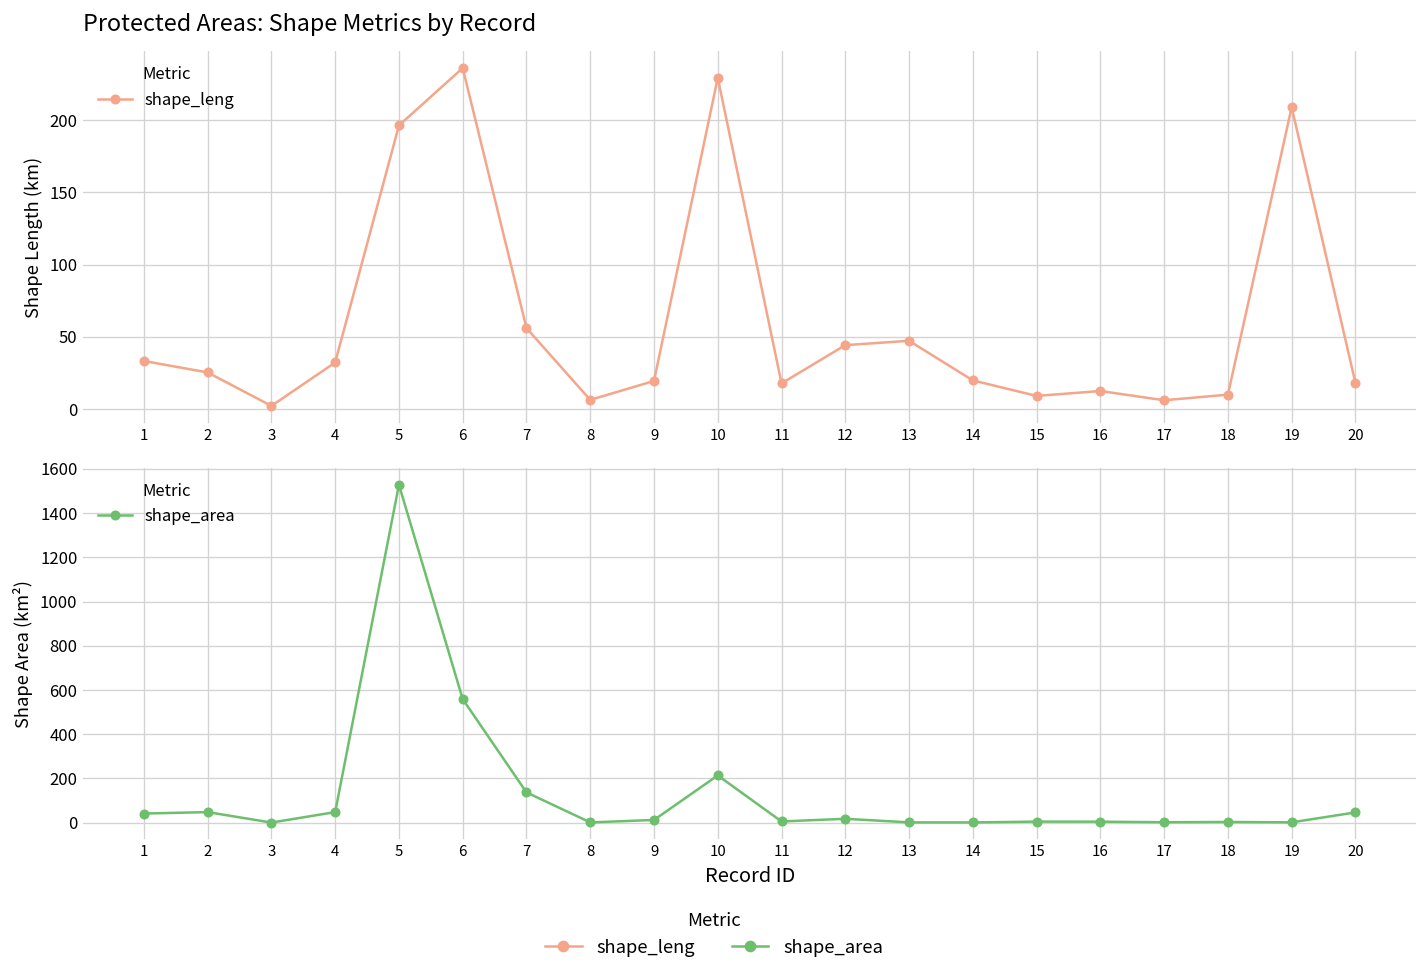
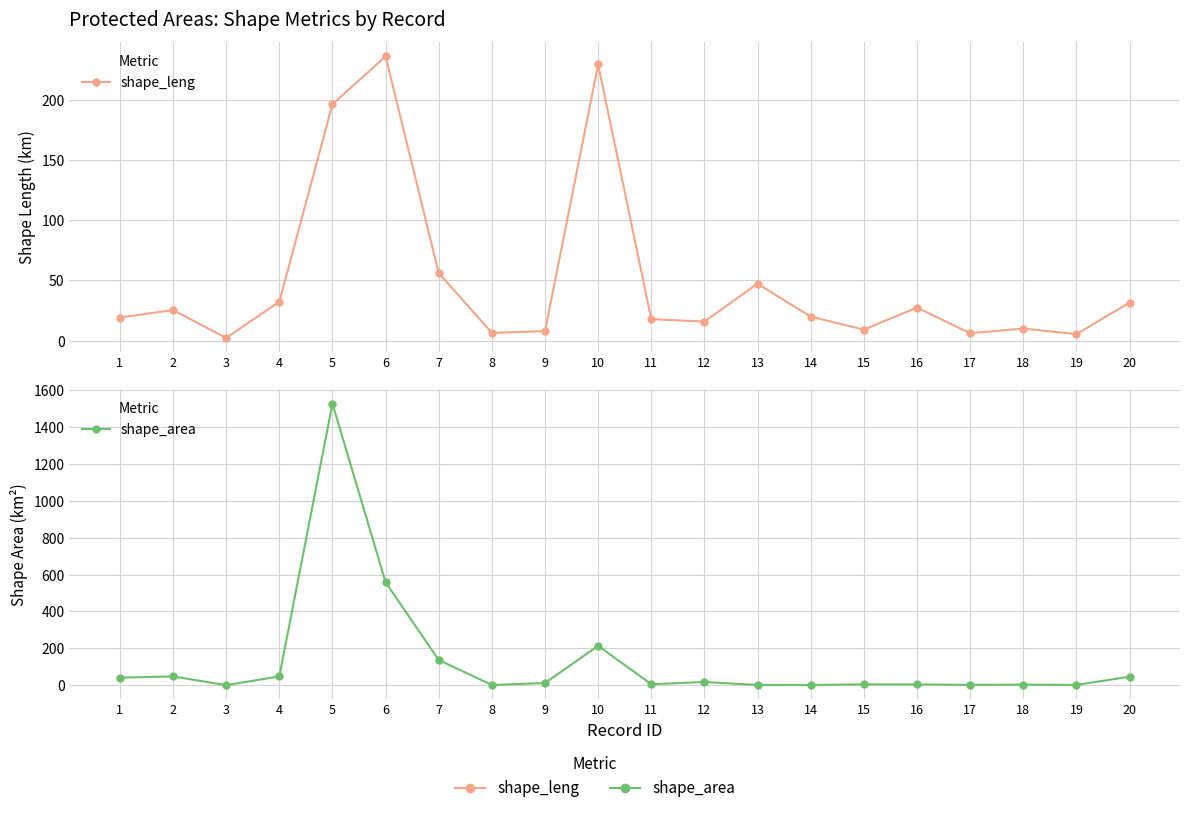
  {
    "Protected Areas: Shape Metrics by Record": {
-     "1": 33,
+     "1": 19,
      "2": 25,
      "3": 2,
      "4": 32,
      "5": 196,
      "6": 236,
      "7": 56,
      "8": 6,
-     "9": 20,
+     "9": 8,
      "10": 229,
      "11": 18,
-     "12": 44,
+     "12": 16,
      "13": 47,
      "14": 20,
      "15": 9,
-     "16": 13,
+     "16": 27,
      "17": 6,
      "18": 10,
-     "19": 209,
-     "20": 18
+     "19": 5,
+     "20": 32
    }
  }
